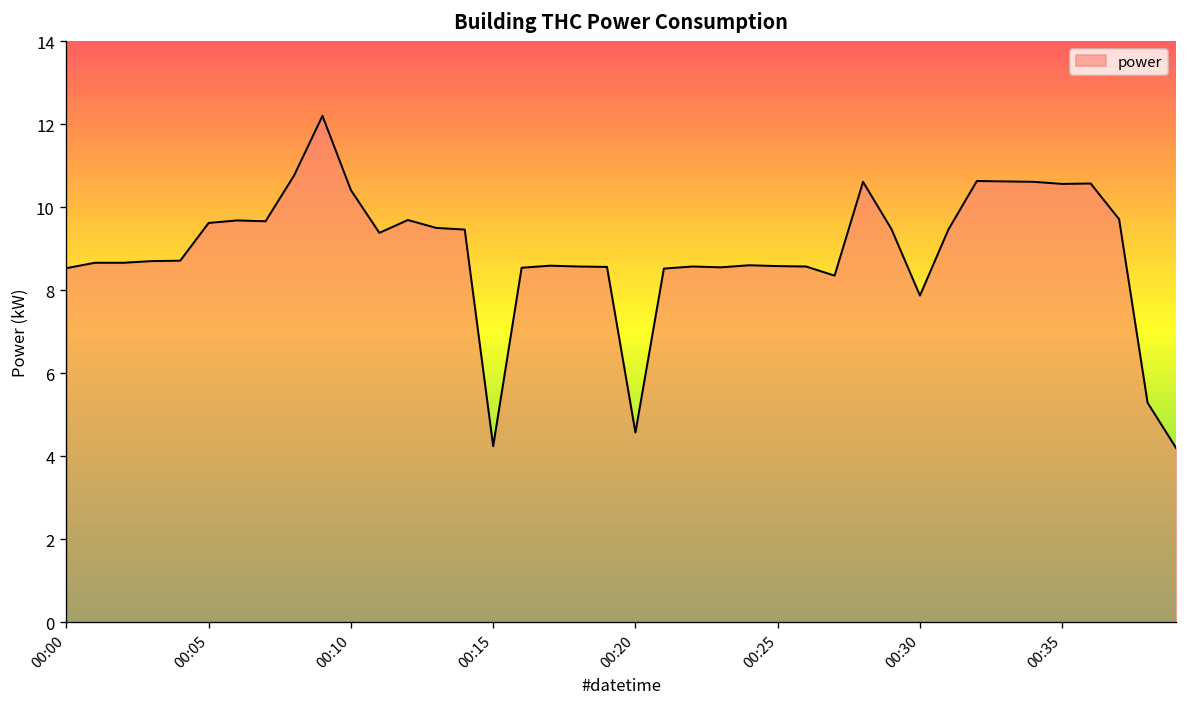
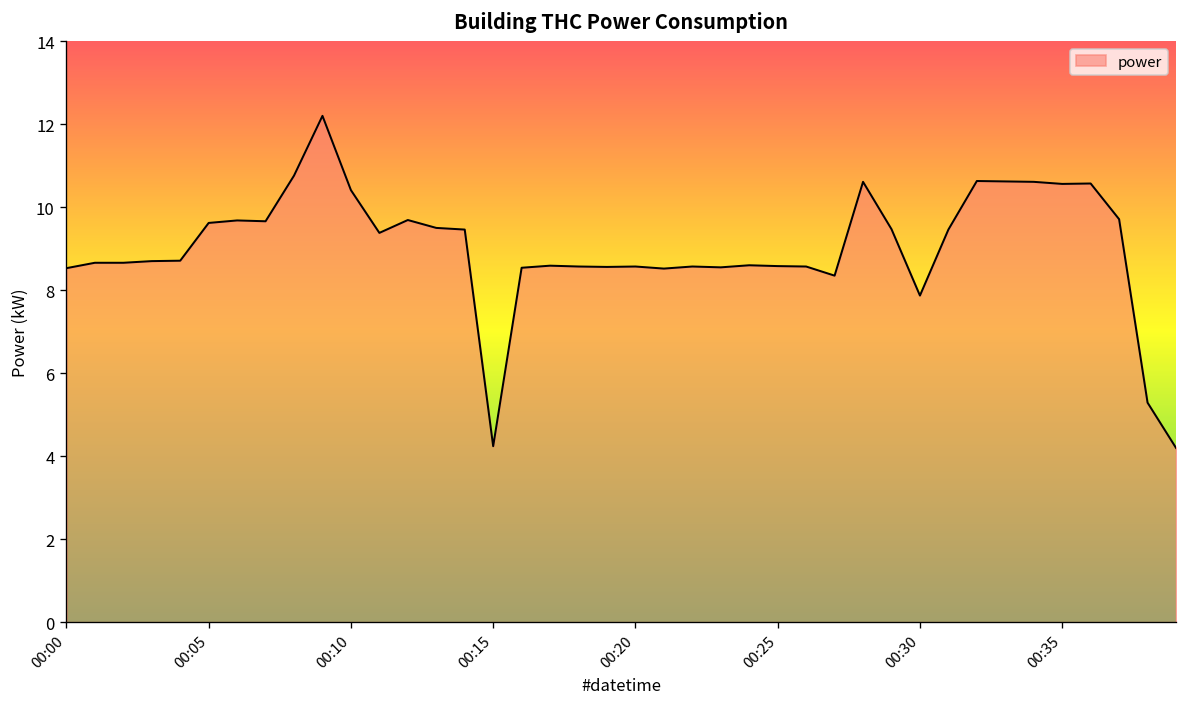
  {
    "00:00": 8.5,
    "00:05": 9.6,
    "00:10": 10.4,
    "00:15": 4.2,
-   "00:20": 4.6,
+   "00:20": 8.6,
    "00:25": 8.6,
    "00:30": 7.9,
    "00:35": 10.6
  }
